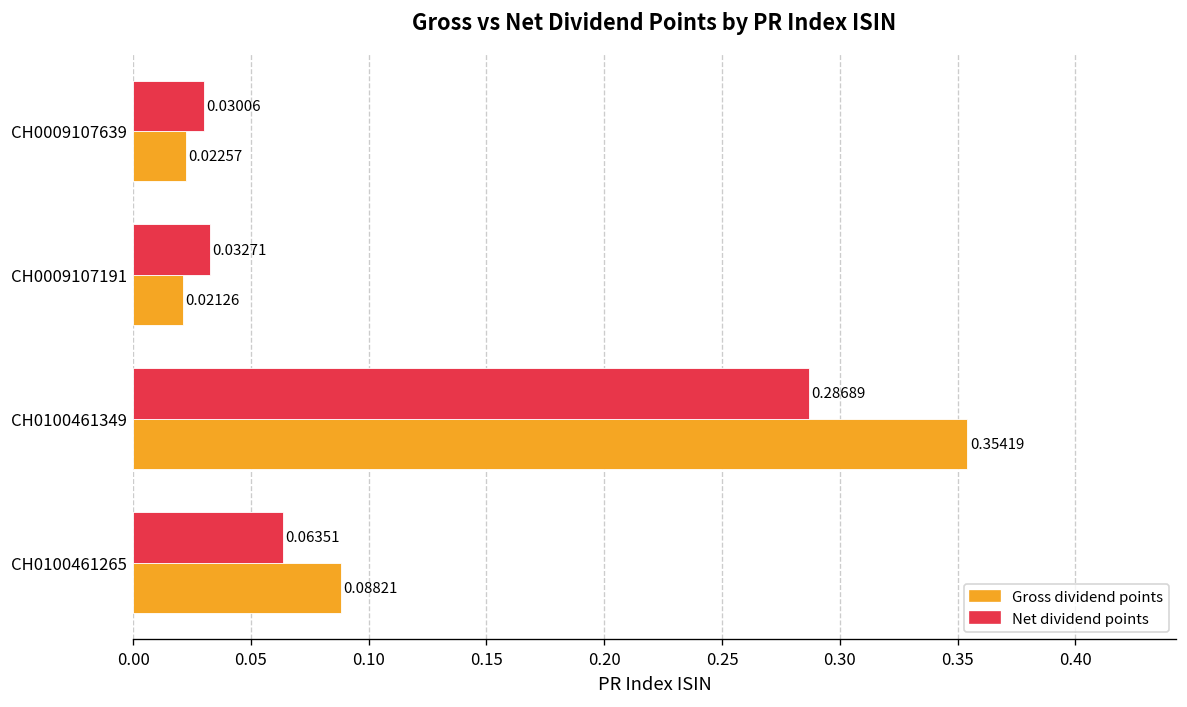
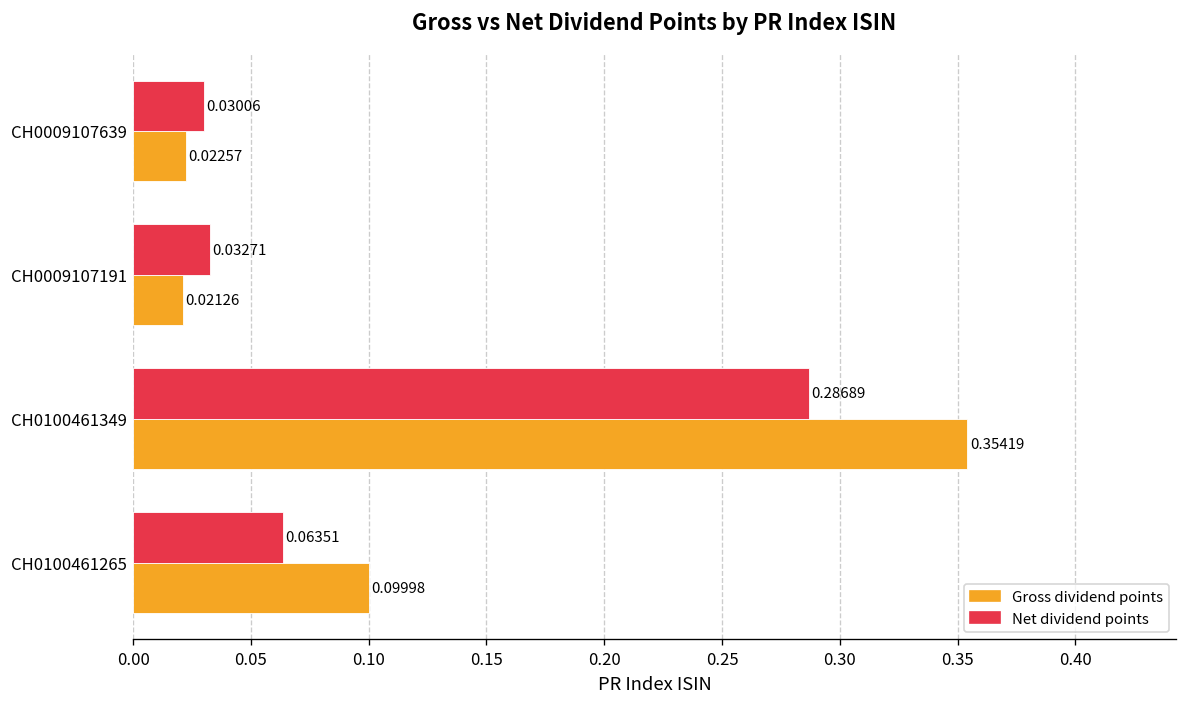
  {
    "Gross dividend points": {
      "CH0009107639": 0.02257,
      "CH0009107191": 0.02126,
      "CH0100461349": 0.35419,
-     "CH0100461265": 0.08821
+     "CH0100461265": 0.09998
    },
    "Net dividend points": {
      "CH0009107639": 0.03006,
      "CH0009107191": 0.03271,
      "CH0100461349": 0.28689,
      "CH0100461265": 0.06351
    }
  }
